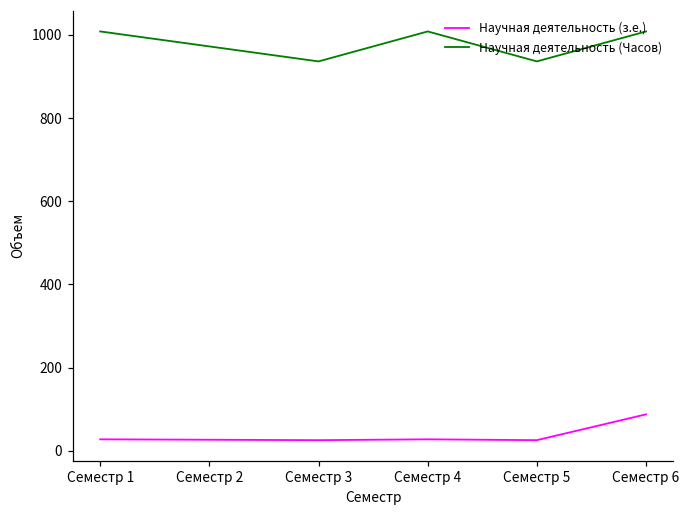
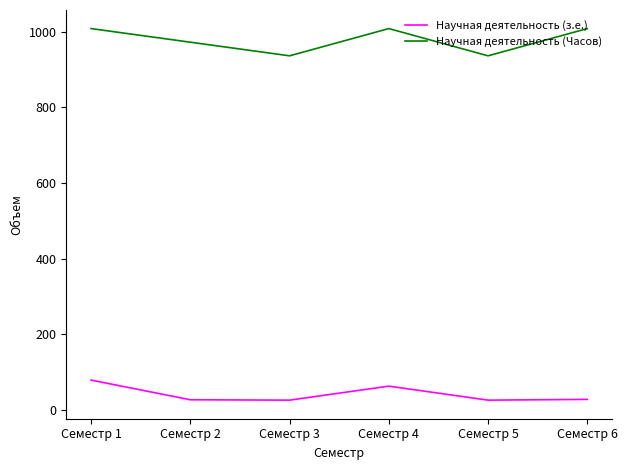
  {
    "Научная деятельность (з.е.)": {
-     "Семестр 1": 30,
+     "Семестр 1": 80,
      "Семестр 2": 30,
      "Семестр 3": 30,
-     "Семестр 4": 30,
+     "Семестр 4": 60,
      "Семестр 5": 30,
-     "Семестр 6": 90
+     "Семестр 6": 30
    },
    "Научная деятельность (Часов)": {
      "Семестр 1": 1010,
      "Семестр 2": 970,
      "Семестр 3": 940,
      "Семестр 4": 1010,
      "Семестр 5": 940,
      "Семестр 6": 1010
    }
  }
